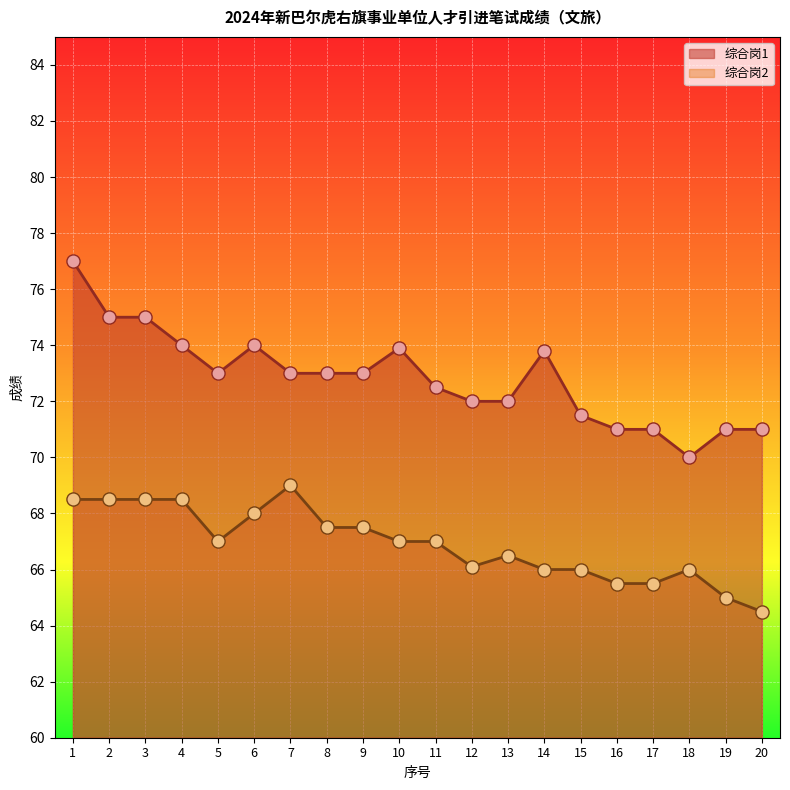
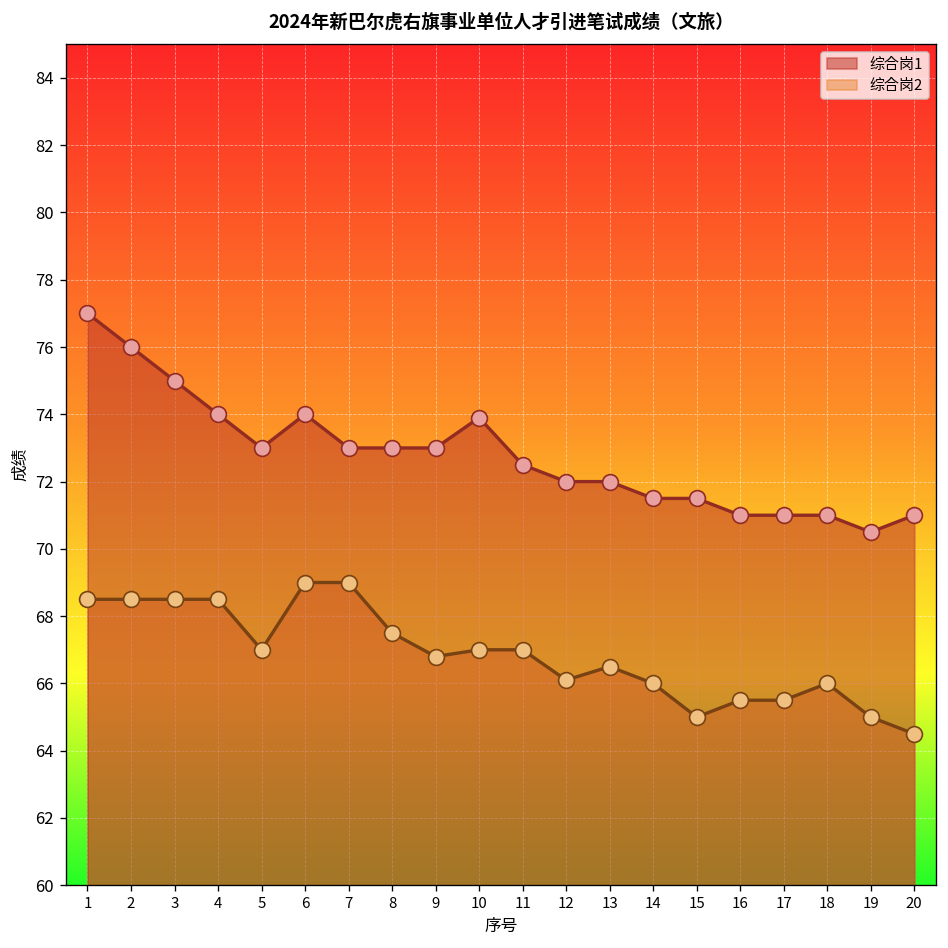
  {
    "综合岗1": {
      "1": 77.0,
-     "2": 75,
+     "2": 76,
      "3": 75.0,
      "4": 74.0,
      "5": 73.0,
      "6": 74.0,
      "7": 73.0,
      "8": 73.0,
      "9": 73.0,
      "10": 73.9,
      "11": 72.5,
      "12": 72.0,
      "13": 72.0,
-     "14": 73.8,
+     "14": 71.5,
      "15": 71.5,
      "16": 71.0,
      "17": 71.0,
-     "18": 70,
-     "19": 71.0,
+     "18": 71,
+     "19": 70.5,
      "20": 71.0
    },
    "综合岗2": {
      "1": 68.5,
      "2": 68.5,
      "3": 68.5,
      "4": 68.5,
      "5": 67.0,
-     "6": 68,
+     "6": 69,
      "7": 69.0,
      "8": 67.5,
-     "9": 67.5,
+     "9": 66.8,
      "10": 67.0,
      "11": 67.0,
      "12": 66.1,
      "13": 66.5,
      "14": 66.0,
-     "15": 66,
+     "15": 65,
      "16": 65.5,
      "17": 65.5,
      "18": 66.0,
      "19": 65.0,
      "20": 64.5
    }
  }
